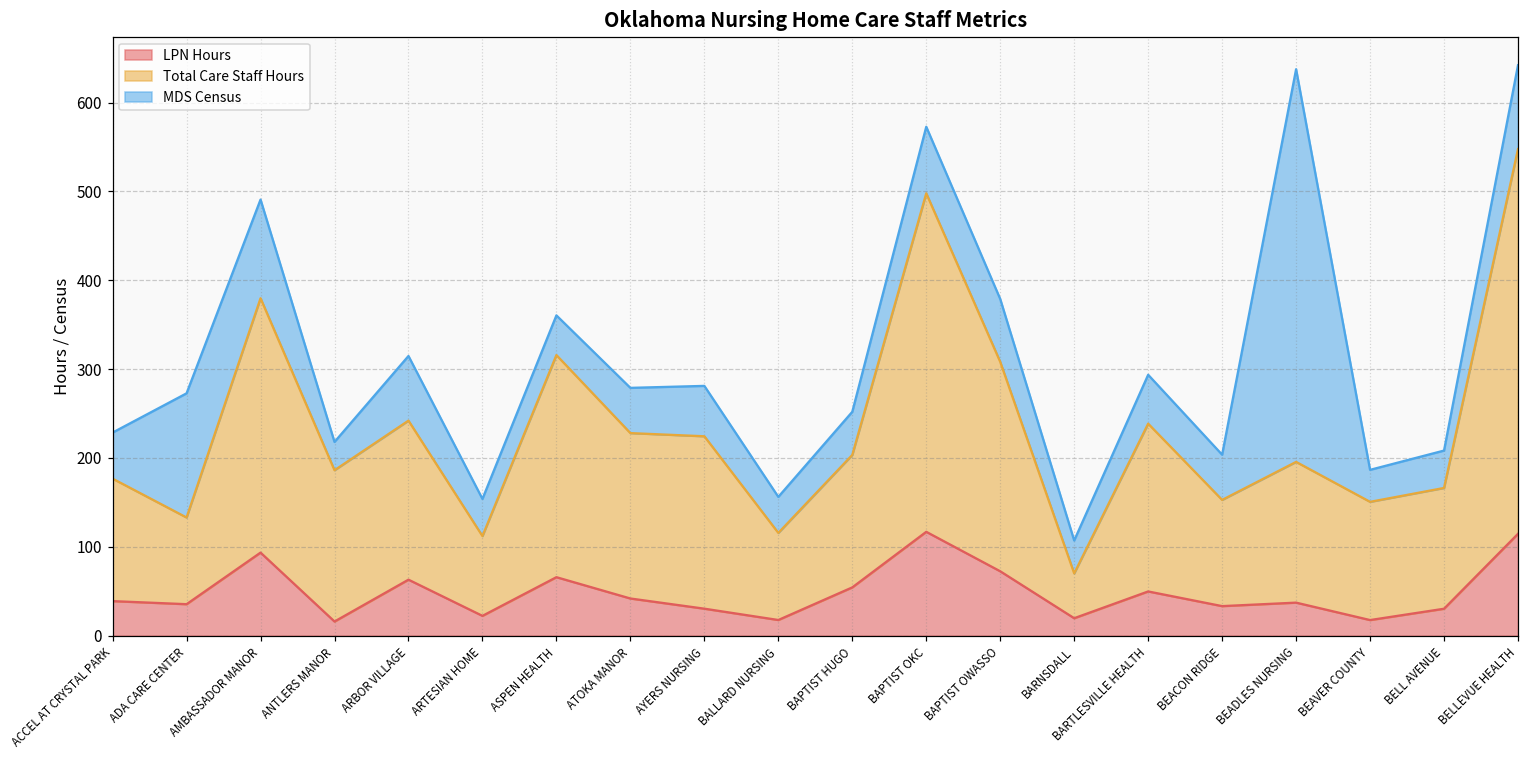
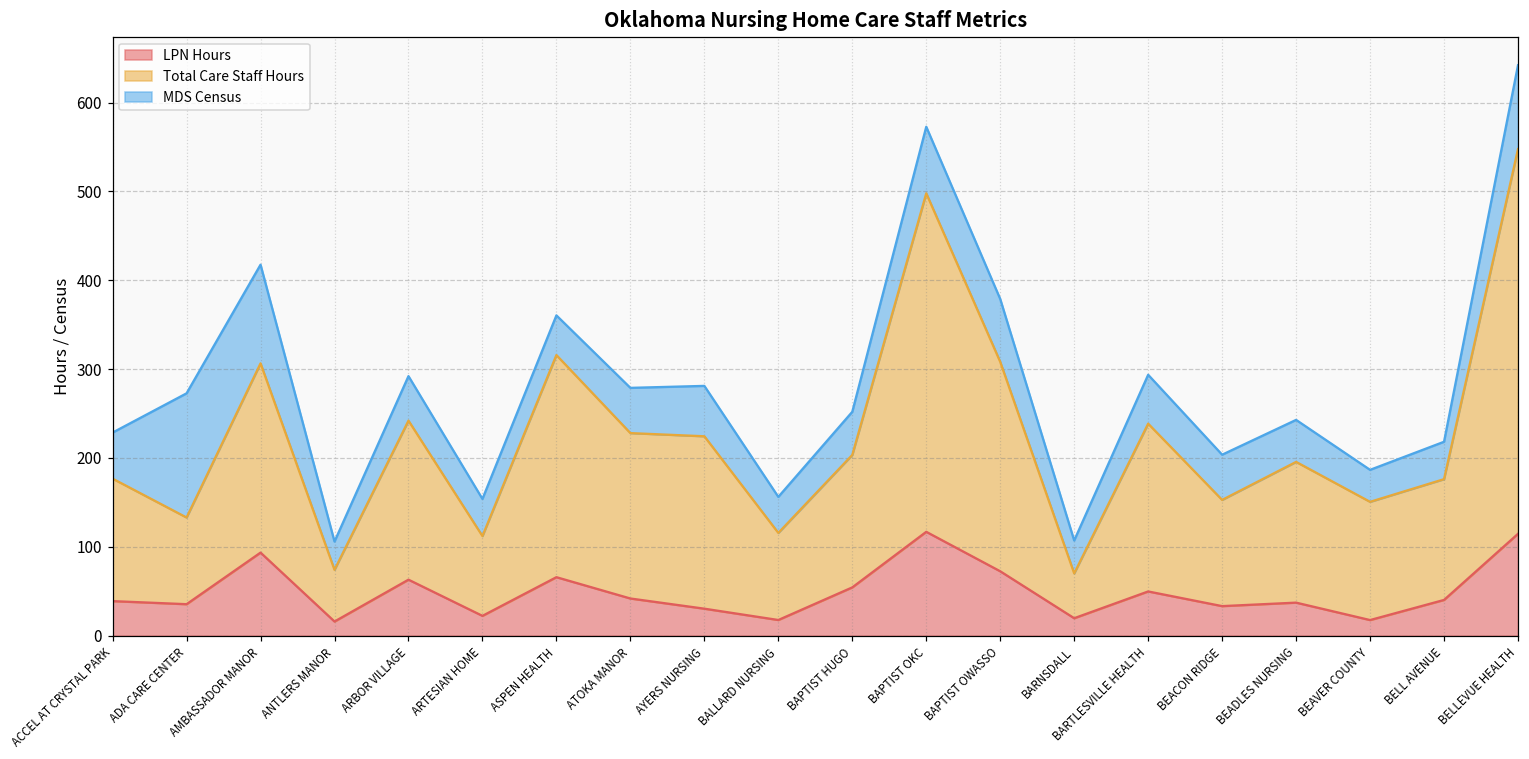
  {
    "LPN Hours": {
      "ACCEL AT CRYSTAL PARK": 40,
      "ADA CARE CENTER": 40,
      "AMBASSADOR MANOR": 90,
      "ANTLERS MANOR": 20,
      "ARBOR VILLAGE": 60,
      "ARTESIAN HOME": 20,
      "ASPEN HEALTH": 70,
      "ATOKA MANOR": 40,
      "AYERS NURSING": 30,
      "BALLARD NURSING": 20,
      "BAPTIST HUGO": 50,
      "BAPTIST OKC": 120,
      "BAPTIST OWASSO": 70,
      "BARNSDALL": 20,
      "BARTLESVILLE HEALTH": 50,
      "BEACON RIDGE": 30,
      "BEADLES NURSING": 40,
      "BEAVER COUNTY": 20,
-     "BELL AVENUE": 30,
+     "BELL AVENUE": 40,
      "BELLEVUE HEALTH": 110
    },
    "Total Care Staff Hours": {
      "ACCEL AT CRYSTAL PARK": 140,
      "ADA CARE CENTER": 100,
-     "AMBASSADOR MANOR": 290,
-     "ANTLERS MANOR": 170,
+     "AMBASSADOR MANOR": 210,
+     "ANTLERS MANOR": 60,
      "ARBOR VILLAGE": 180,
      "ARTESIAN HOME": 90,
      "ASPEN HEALTH": 250,
      "ATOKA MANOR": 190,
      "AYERS NURSING": 190,
      "BALLARD NURSING": 100,
      "BAPTIST HUGO": 150,
      "BAPTIST OKC": 380,
      "BAPTIST OWASSO": 240,
      "BARNSDALL": 50,
      "BARTLESVILLE HEALTH": 190,
      "BEACON RIDGE": 120,
      "BEADLES NURSING": 160,
      "BEAVER COUNTY": 130,
      "BELL AVENUE": 140,
      "BELLEVUE HEALTH": 430
    },
    "MDS Census": {
      "ACCEL AT CRYSTAL PARK": 50,
      "ADA CARE CENTER": 140,
      "AMBASSADOR MANOR": 110,
      "ANTLERS MANOR": 30,
-     "ARBOR VILLAGE": 70,
+     "ARBOR VILLAGE": 50,
      "ARTESIAN HOME": 40,
      "ASPEN HEALTH": 40,
      "ATOKA MANOR": 50,
      "AYERS NURSING": 60,
      "BALLARD NURSING": 40,
      "BAPTIST HUGO": 50,
      "BAPTIST OKC": 70,
      "BAPTIST OWASSO": 70,
      "BARNSDALL": 40,
      "BARTLESVILLE HEALTH": 60,
      "BEACON RIDGE": 50,
-     "BEADLES NURSING": 440,
+     "BEADLES NURSING": 50,
      "BEAVER COUNTY": 40,
      "BELL AVENUE": 40,
      "BELLEVUE HEALTH": 90
    }
  }
